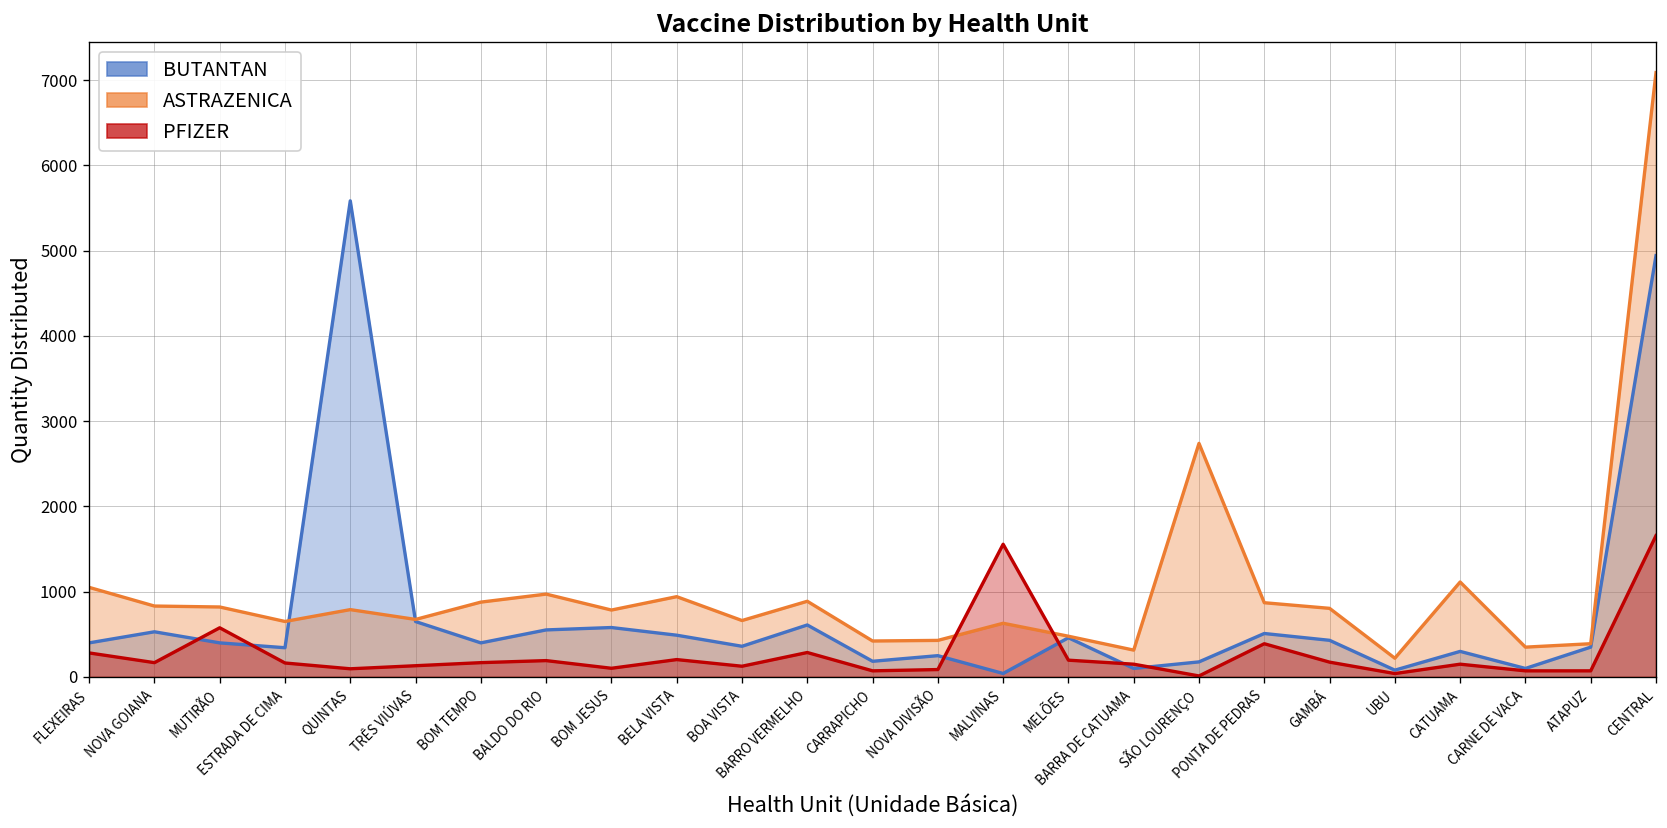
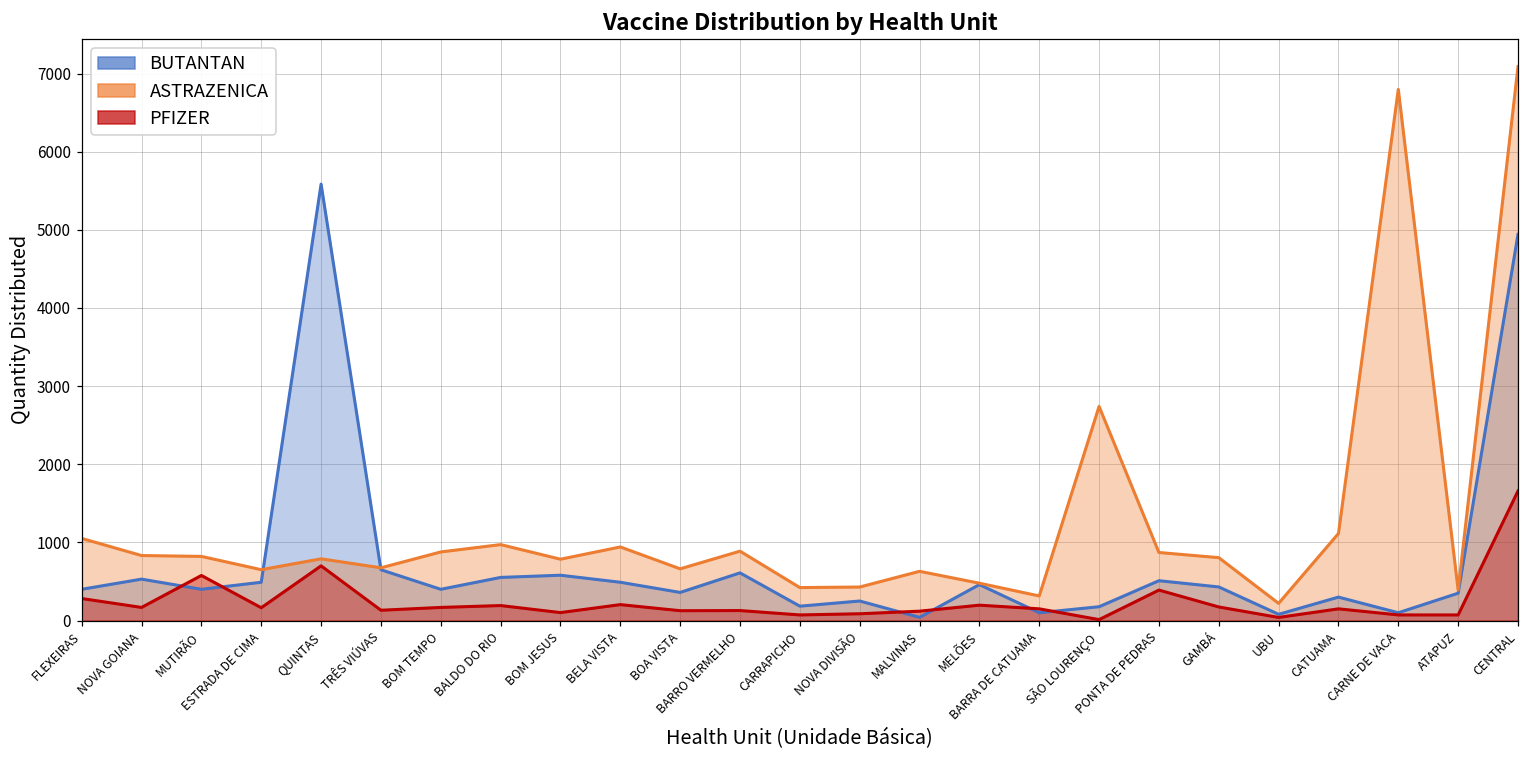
  {
    "BUTANTAN": {
      "FLEXEIRAS": 400,
      "NOVA GOIANA": 500,
      "MUTIRÃO": 400,
-     "ESTRADA DE CIMA": 300,
+     "ESTRADA DE CIMA": 500,
      "QUINTAS": 5600,
      "BOM TEMPO": 400,
      "BALDO DO RIO": 600,
      "BOM JESUS": 600,
      "BELA VISTA": 500,
      "BOA VISTA": 400,
      "BARRO VERMELHO": 600,
      "CARRAPICHO": 200,
      "NOVA DIVISÃO": 300,
      "MALVINAS": 0,
      "BARRA DE CATUAMA": 100,
      "SÃO LOURENÇO": 200,
      "PONTA DE PEDRAS": 500,
      "GAMBÁ": 400,
      "UBU": 100,
      "CATUAMA": 300,
      "ATAPUZ": 400,
      "CENTRAL": 4900
    },
    "ASTRAZENICA": {
      "FLEXEIRAS": 1100,
      "NOVA GOIANA": 800,
      "MUTIRÃO": 800,
      "ESTRADA DE CIMA": 700,
      "QUINTAS": 800,
      "BOM TEMPO": 900,
      "BALDO DO RIO": 1000,
      "BOM JESUS": 800,
      "BELA VISTA": 900,
      "BOA VISTA": 700,
      "BARRO VERMELHO": 900,
      "CARRAPICHO": 400,
      "NOVA DIVISÃO": 400,
      "MALVINAS": 600,
      "BARRA DE CATUAMA": 300,
      "SÃO LOURENÇO": 2700,
      "PONTA DE PEDRAS": 900,
      "GAMBÁ": 800,
      "UBU": 200,
      "CATUAMA": 1100,
-     "CARNE DE VACA": 400,
+     "CARNE DE VACA": 6800,
      "ATAPUZ": 400,
      "CENTRAL": 7100
    },
    "PFIZER": {
      "FLEXEIRAS": 300,
      "NOVA GOIANA": 200,
      "MUTIRÃO": 600,
      "ESTRADA DE CIMA": 200,
-     "QUINTAS": 100,
+     "QUINTAS": 700,
      "TRÊS VIÚVAS": 100,
      "BOM TEMPO": 200,
      "BALDO DO RIO": 200,
      "BOM JESUS": 100,
      "BELA VISTA": 200,
      "BOA VISTA": 100,
-     "BARRO VERMELHO": 300,
+     "BARRO VERMELHO": 100,
      "CARRAPICHO": 100,
      "NOVA DIVISÃO": 100,
-     "MALVINAS": 1600,
+     "MALVINAS": 100,
      "MELÕES": 200,
      "BARRA DE CATUAMA": 200,
      "SÃO LOURENÇO": 0,
      "PONTA DE PEDRAS": 400,
      "GAMBÁ": 200,
      "UBU": 0,
      "CATUAMA": 200,
      "ATAPUZ": 100,
      "CENTRAL": 1700
    }
  }
